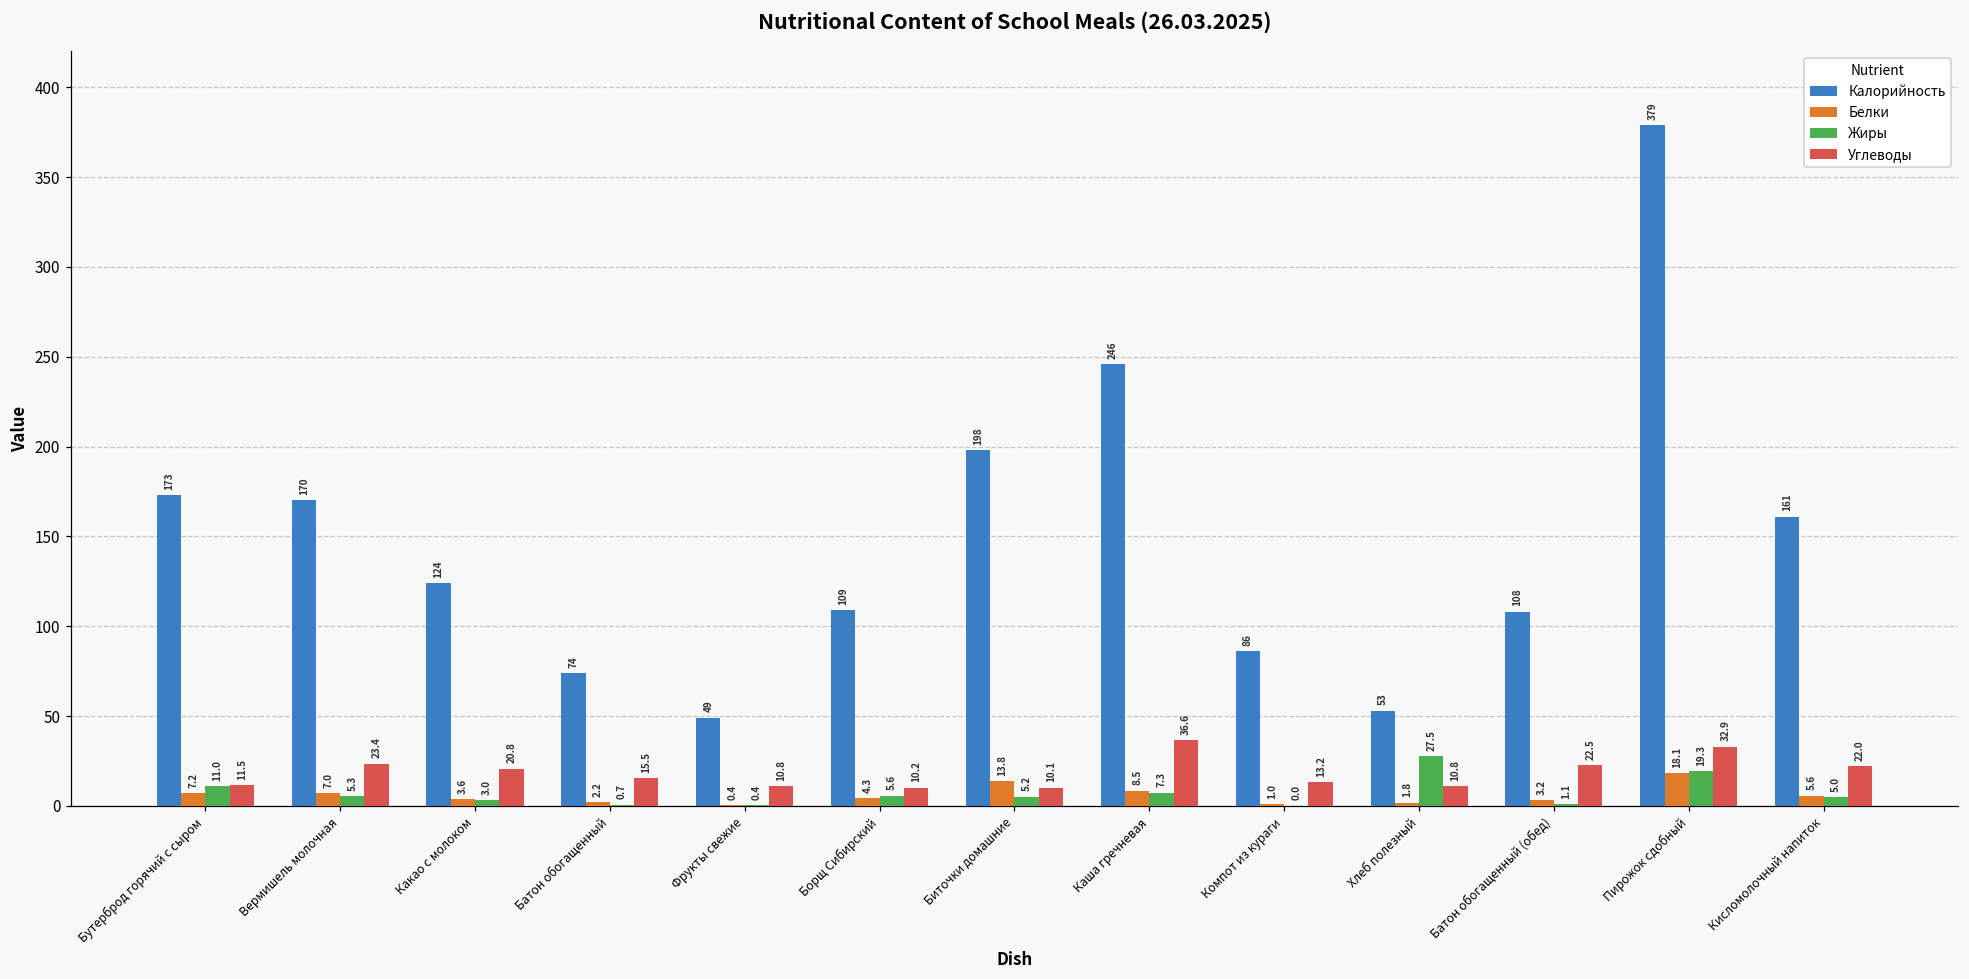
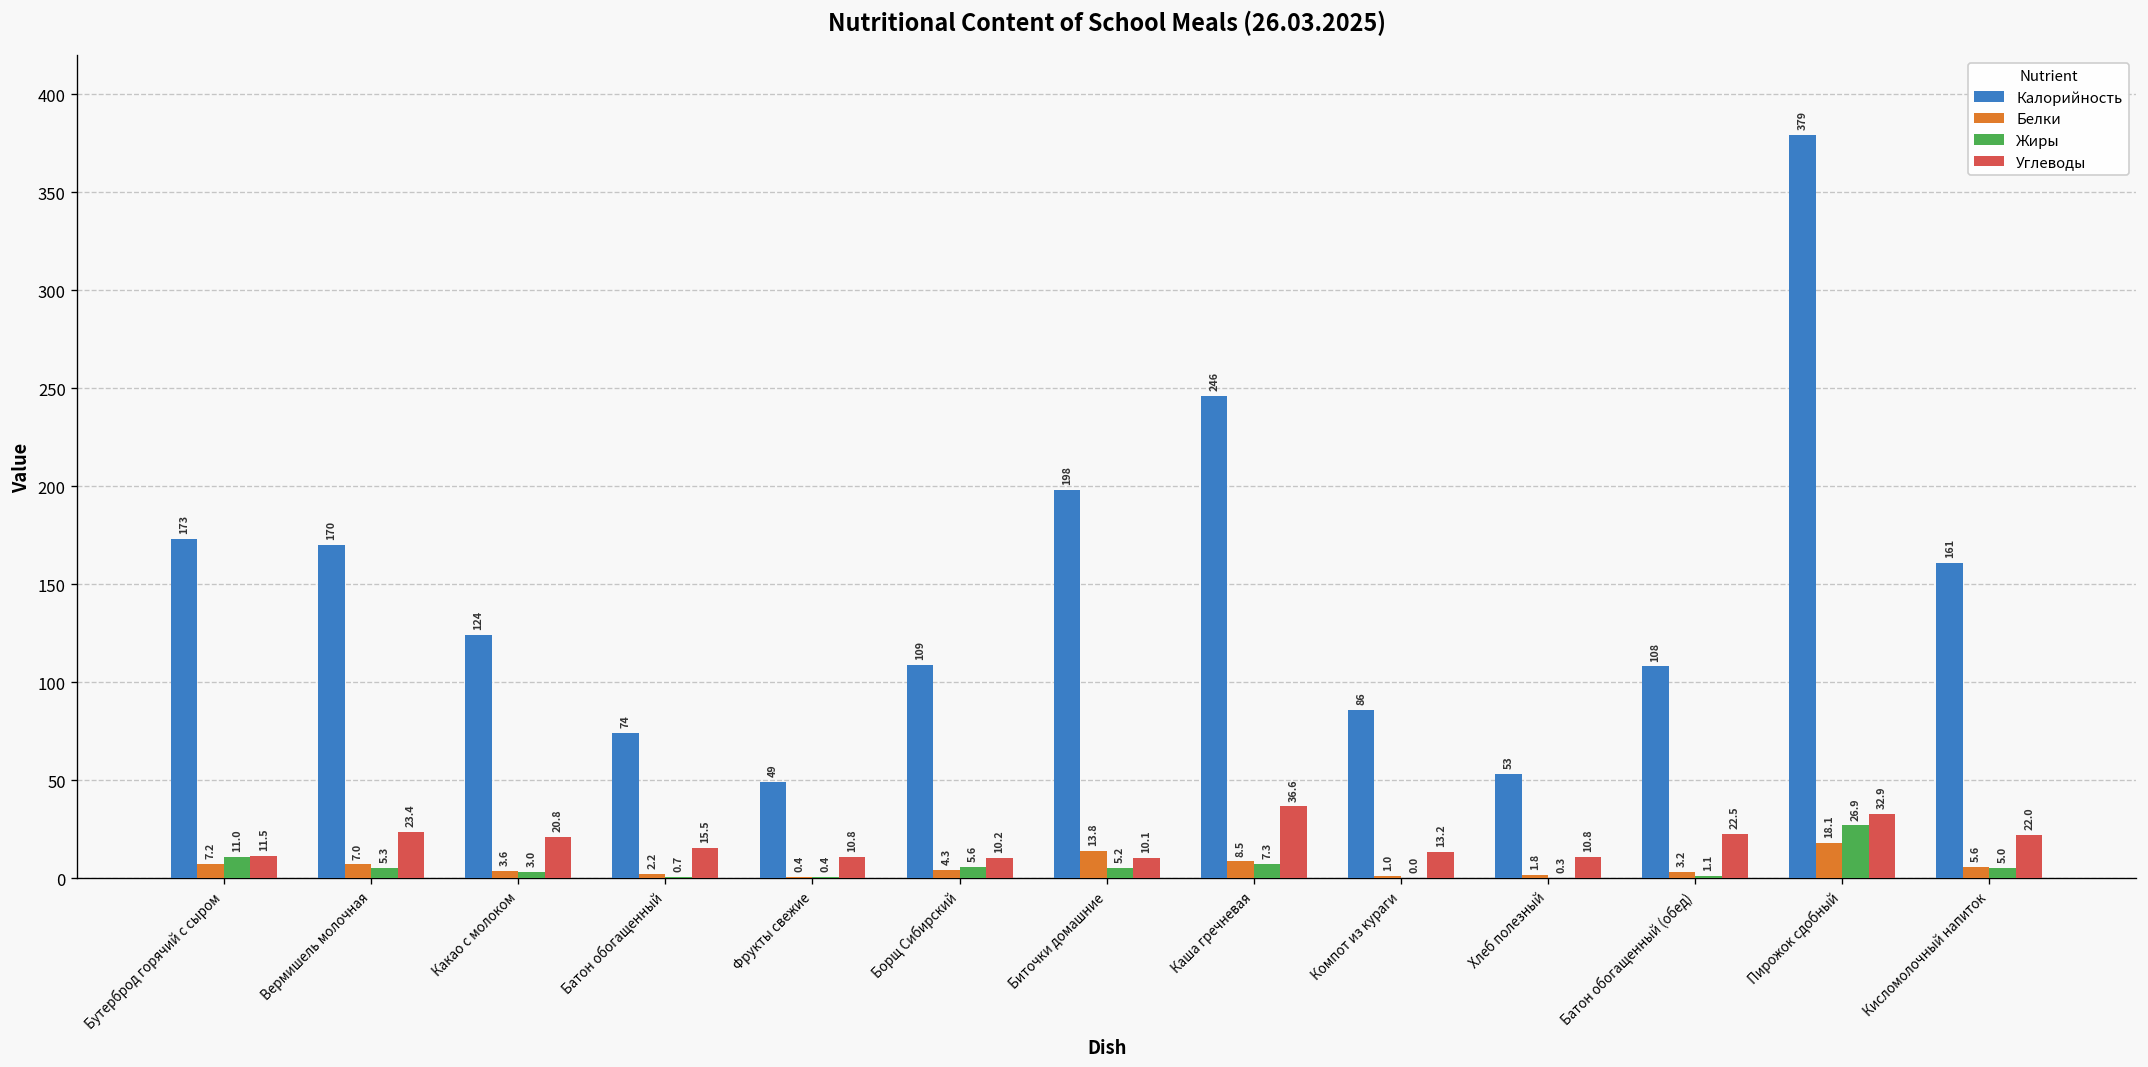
  {
    "Калорийность": {
      "Бутерброд горячий с сыром": 173,
      "Вермишель молочная": 170,
      "Какао с молоком": 124,
      "Батон обогащенный": 74,
      "Фрукты свежие": 49,
      "Борщ Сибирский": 109,
      "Биточки домашние": 198,
      "Каша гречневая": 246,
      "Компот из кураги": 86,
      "Хлеб полезный": 53,
      "Батон обогащенный (обед)": 108,
      "Пирожок сдобный": 379,
      "Кисломолочный напиток": 161
    },
    "Жиры": {
      "Бутерброд горячий с сыром": 11.0,
      "Вермишель молочная": 5.3,
      "Какао с молоком": 3.0,
      "Батон обогащенный": 0.7,
      "Фрукты свежие": 0.4,
      "Борщ Сибирский": 5.6,
      "Биточки домашние": 5.2,
      "Каша гречневая": 7.3,
      "Компот из кураги": 0.0,
-     "Хлеб полезный": 27.5,
+     "Хлеб полезный": 0.3,
      "Батон обогащенный (обед)": 1.1,
-     "Пирожок сдобный": 19.3,
+     "Пирожок сдобный": 26.9,
      "Кисломолочный напиток": 5.0
    }
  }
